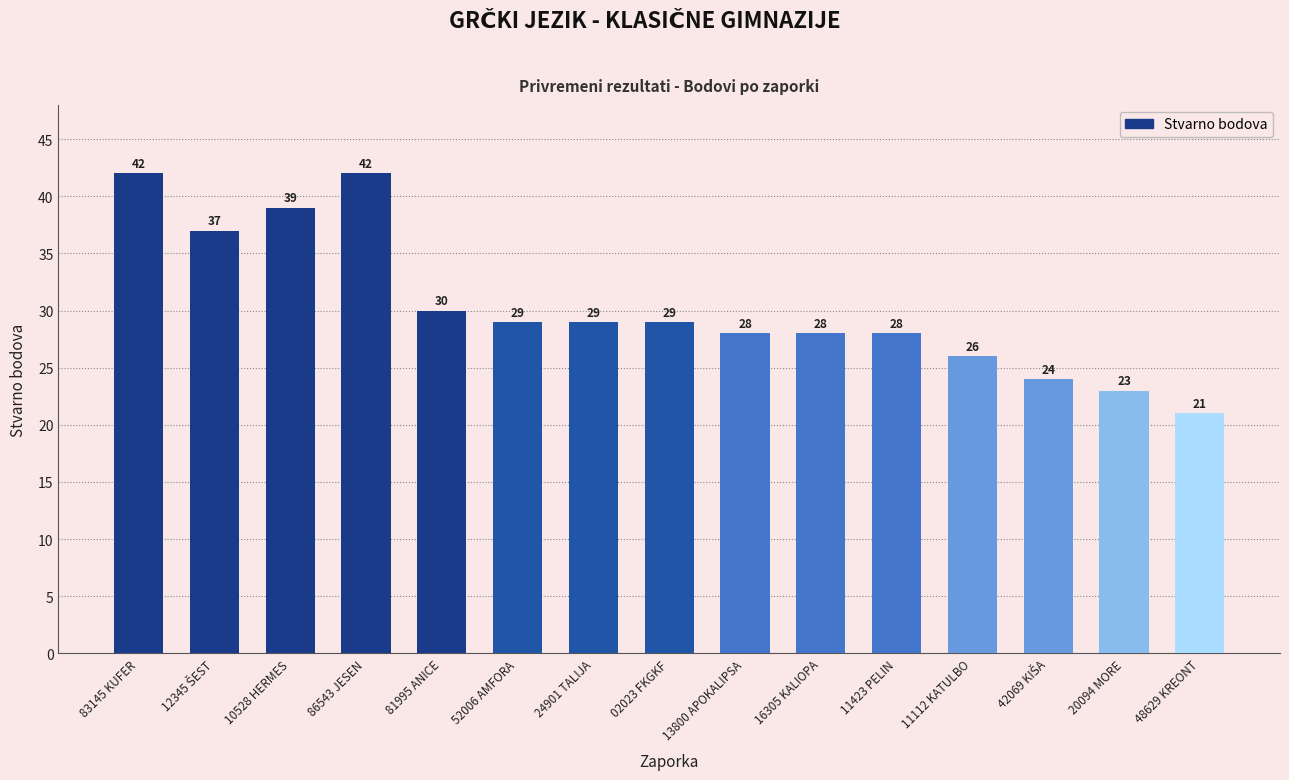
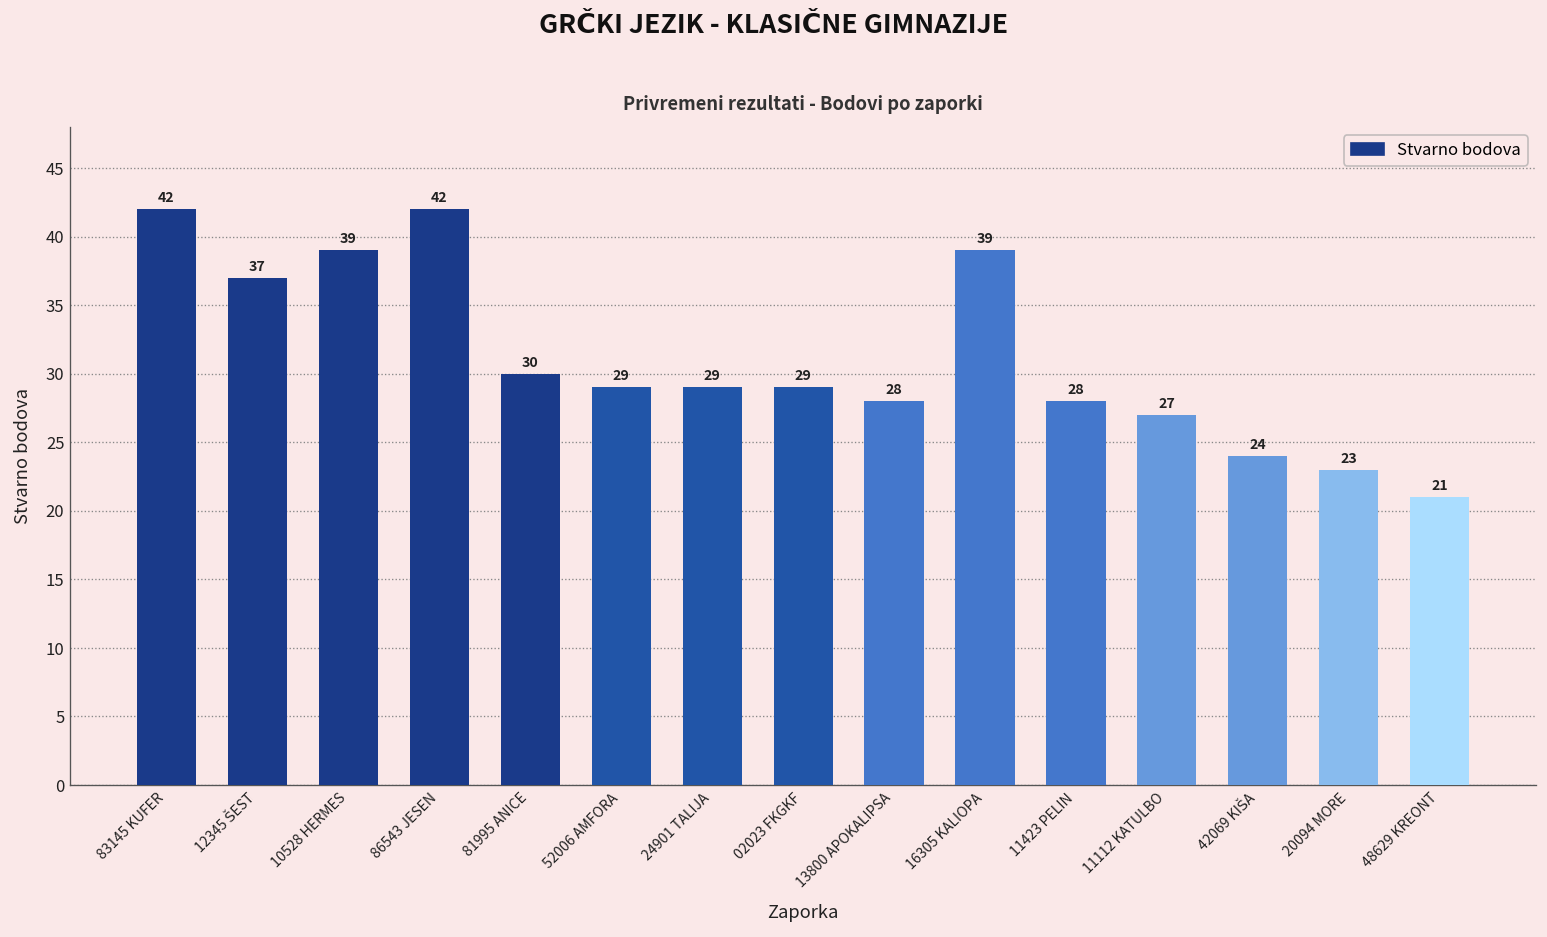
  {
    "83145 KUFER": 42,
    "12345 ŠEST": 37,
    "10528 HERMES": 39,
    "86543 JESEN": 42,
    "81995 ANICE": 30,
    "52006 AMFORA": 29,
    "24901 TALIJA": 29,
    "02023 FKGKF": 29,
    "13800 APOKALIPSA": 28,
-   "16305 KALIOPA": 28,
+   "16305 KALIOPA": 39,
    "11423 PELIN": 28,
-   "11112 KATULBO": 26,
+   "11112 KATULBO": 27,
    "42069 KIŠA": 24,
    "20094 MORE": 23,
    "48629 KREONT": 21
  }
